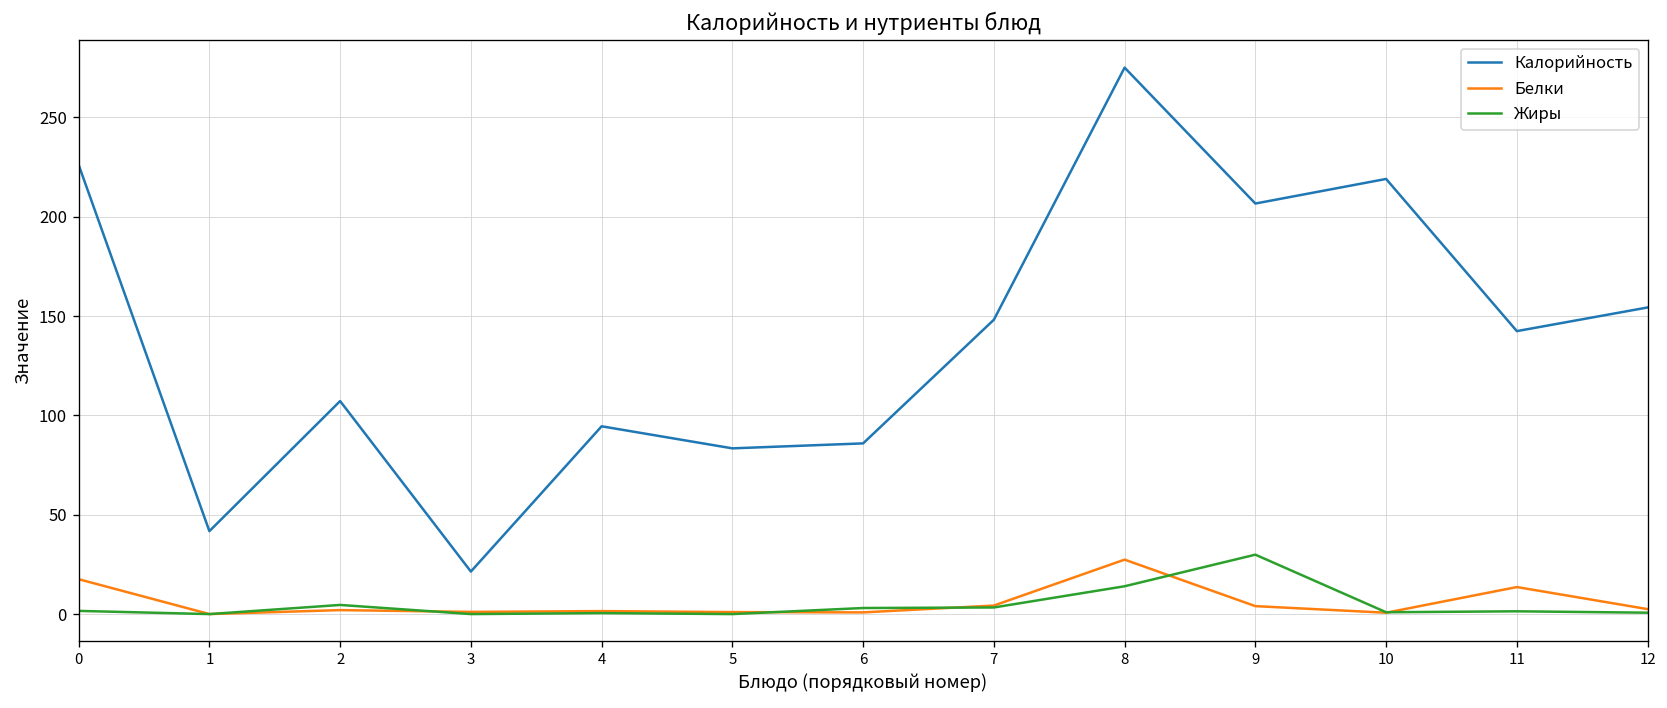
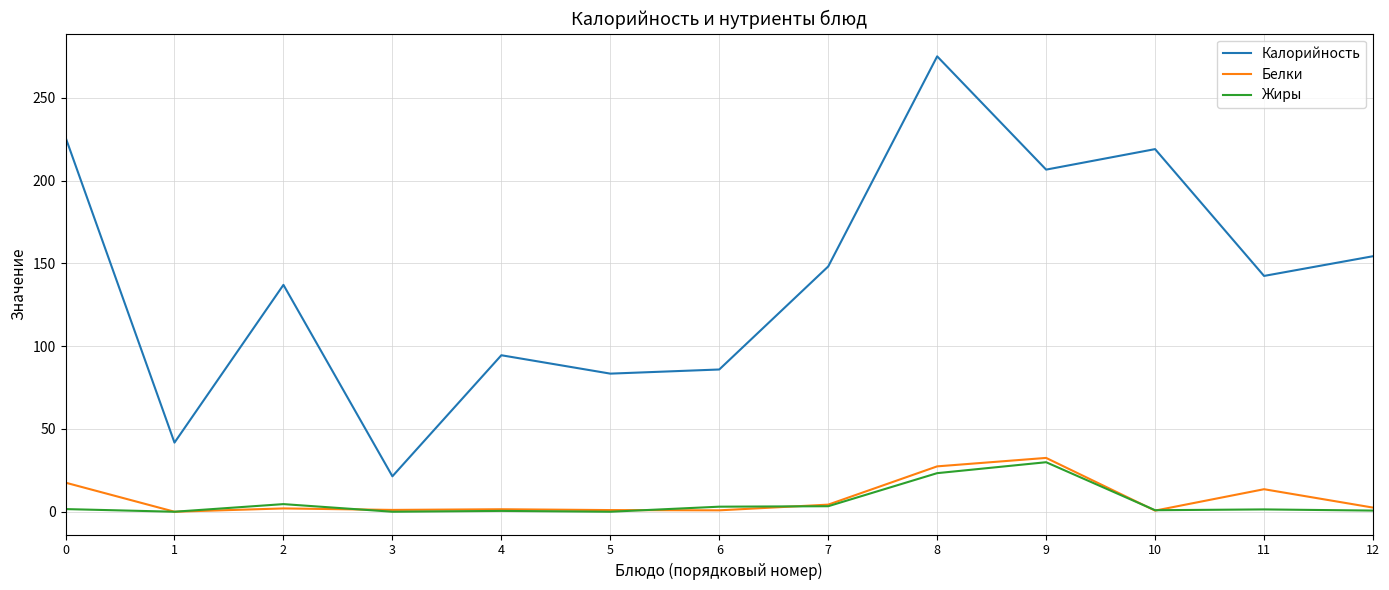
  {
    "Калорийность": {
      "0": 226,
      "1": 42,
-     "2": 107,
+     "2": 137,
      "3": 21,
      "4": 95,
      "5": 83,
      "6": 86,
      "7": 148,
      "8": 275,
      "9": 207,
      "10": 219,
      "11": 142,
      "12": 154
    },
    "Белки": {
      "0": 18,
      "2": 2,
      "6": 1,
      "8": 27,
-     "9": 4,
+     "9": 33,
      "11": 14,
      "12": 3
    },
    "Жиры": {
      "0": 2,
      "2": 5,
      "6": 3,
-     "8": 14,
+     "8": 23,
      "9": 30,
      "11": 1,
      "12": 1
    }
  }
